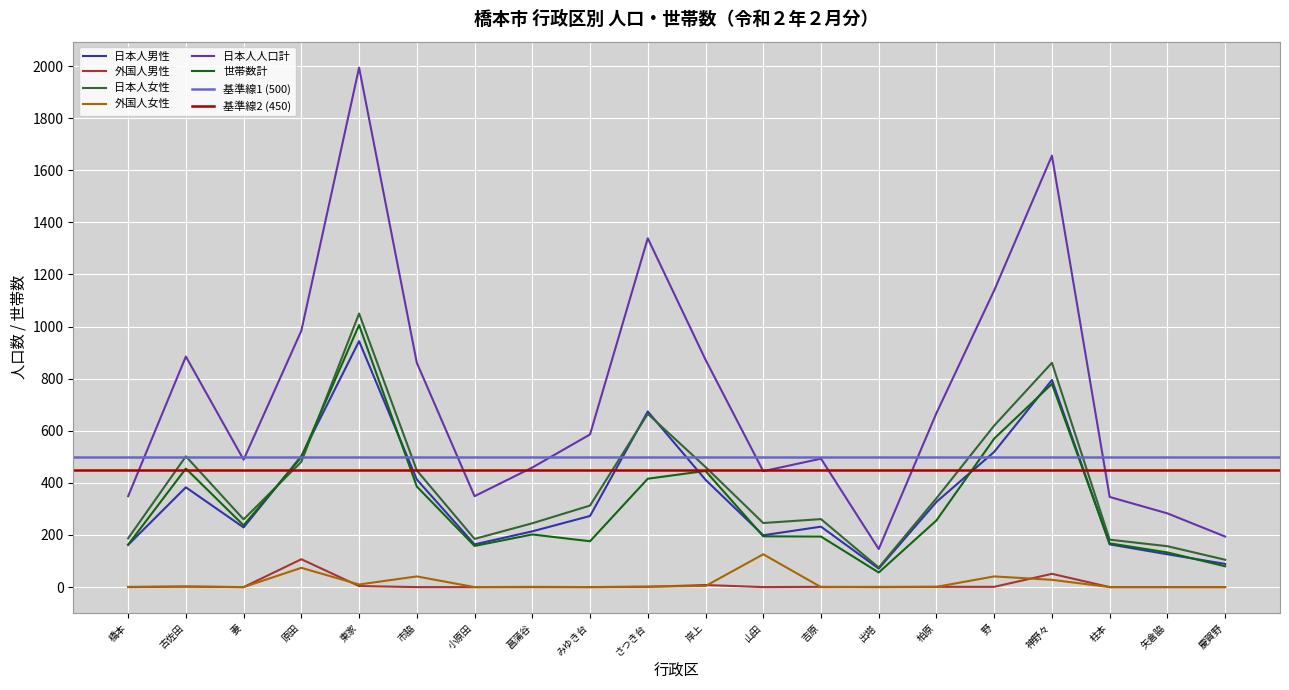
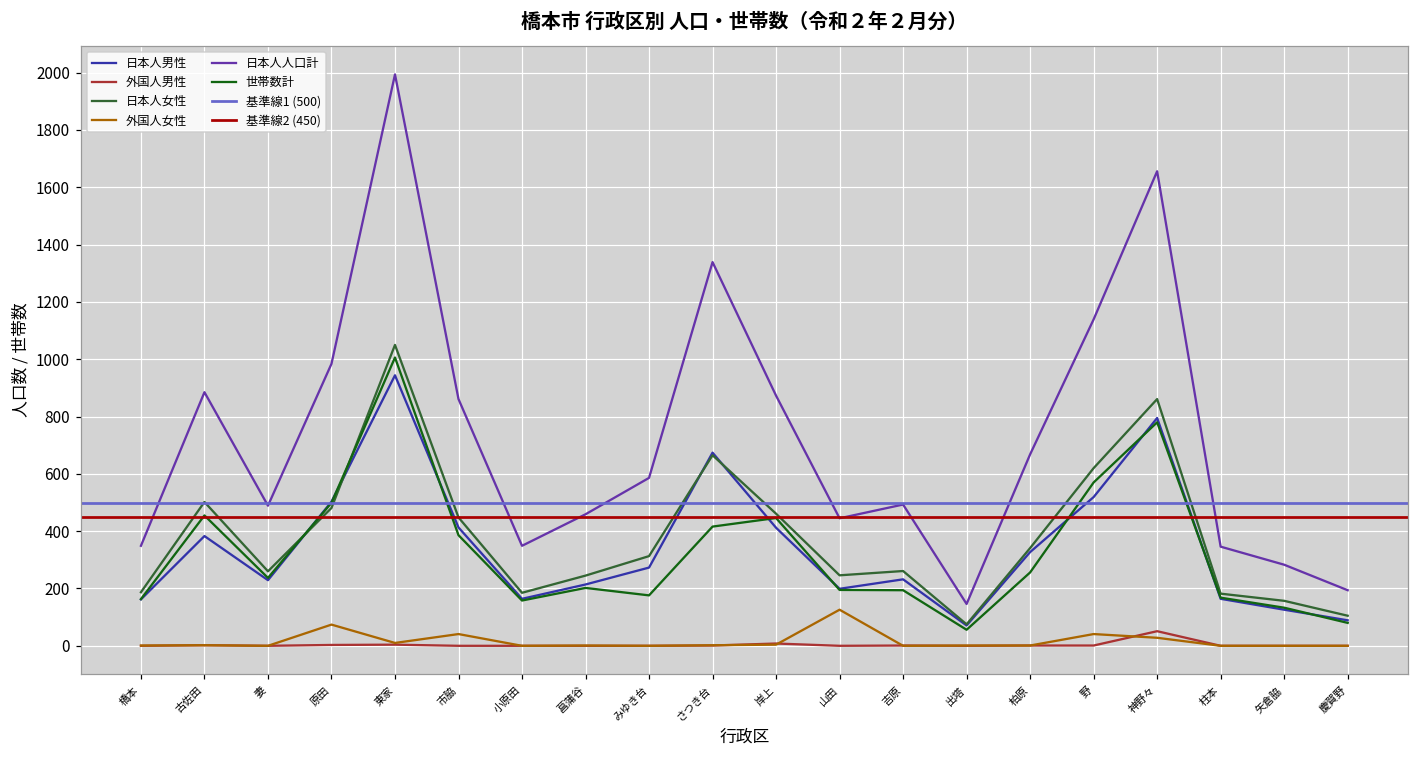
  {
    "外国人男性": {
-     "原田": 110,
+     "原田": 0,
      "市脇": 0,
      "山田": 0,
      "野": 0,
      "神野々": 50
    },
    "外国人女性": {
      "原田": 70,
      "市脇": 40,
      "山田": 130,
      "野": 40,
      "神野々": 30
    }
  }
